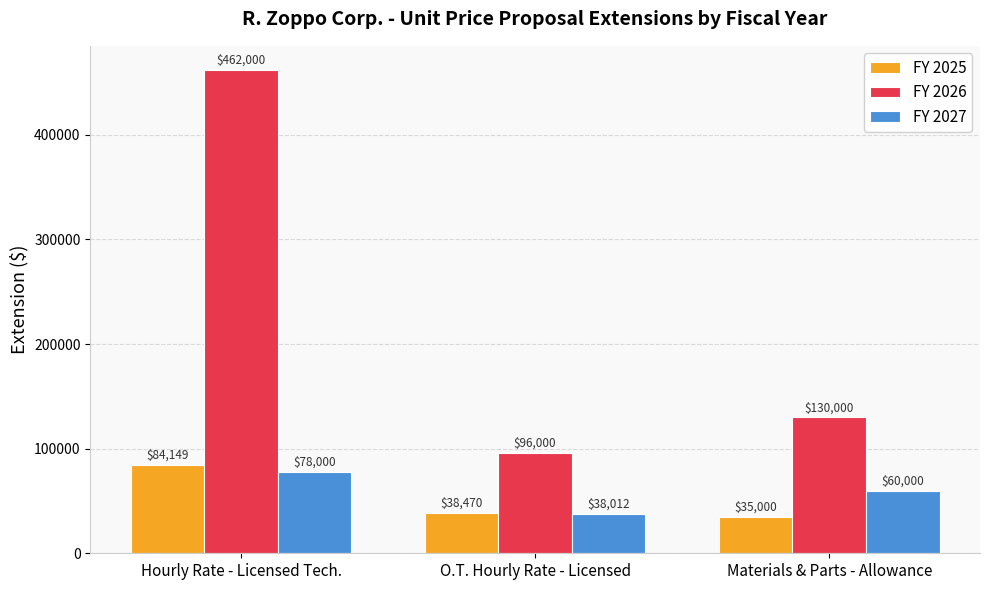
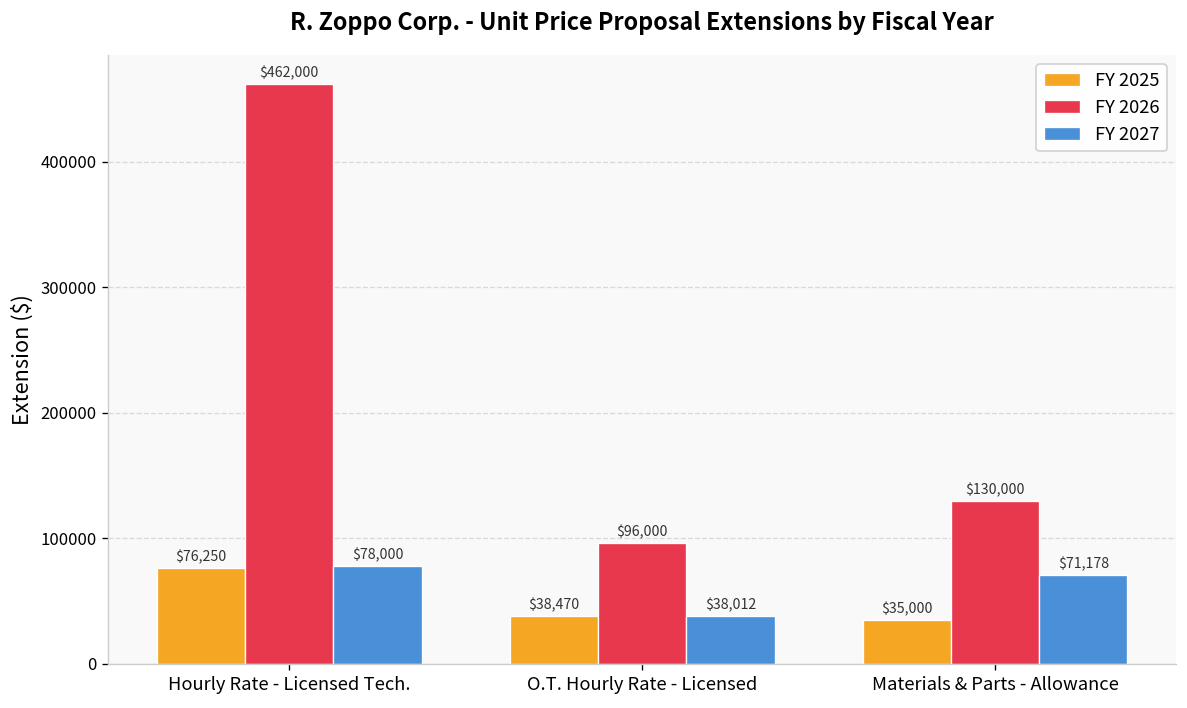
  {
    "FY 2025": {
-     "Hourly Rate - Licensed Tech.": "$84,149",
+     "Hourly Rate - Licensed Tech.": "$76,250",
      "O.T. Hourly Rate - Licensed": "$38,470",
      "Materials & Parts - Allowance": "$35,000"
    },
    "FY 2026": {
      "Hourly Rate - Licensed Tech.": "$462,000",
      "O.T. Hourly Rate - Licensed": "$96,000",
      "Materials & Parts - Allowance": "$130,000"
    },
    "FY 2027": {
      "Hourly Rate - Licensed Tech.": "$78,000",
      "O.T. Hourly Rate - Licensed": "$38,012",
-     "Materials & Parts - Allowance": "$60,000"
+     "Materials & Parts - Allowance": "$71,178"
    }
  }
